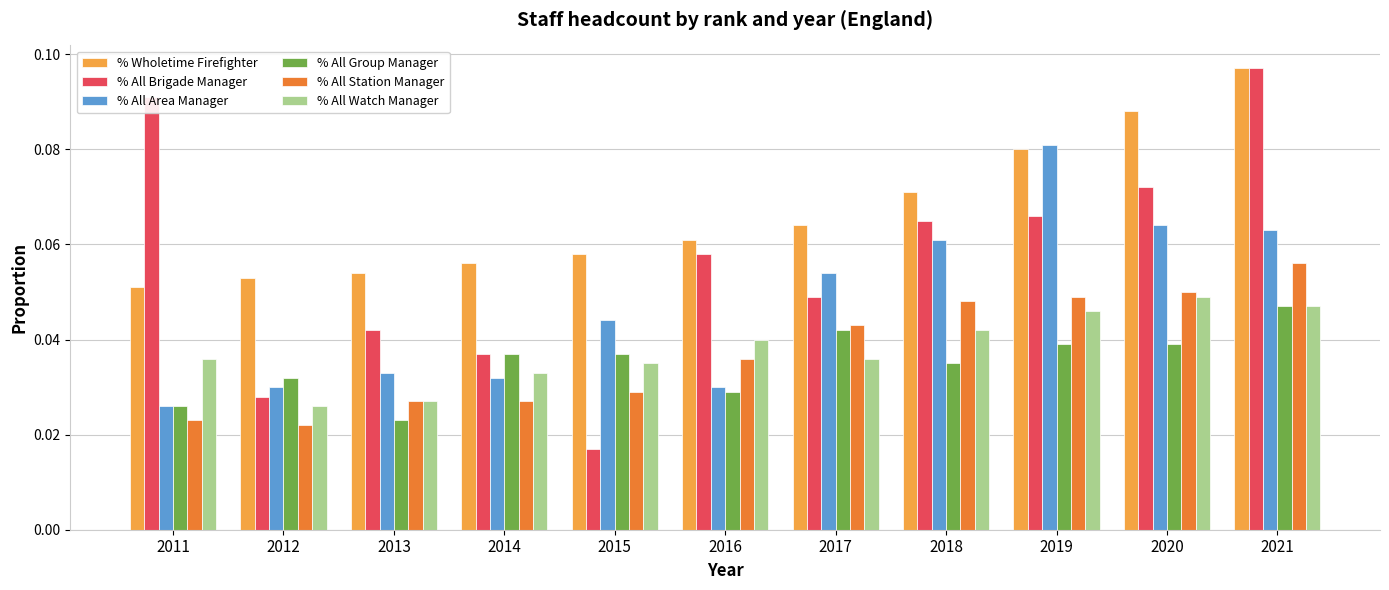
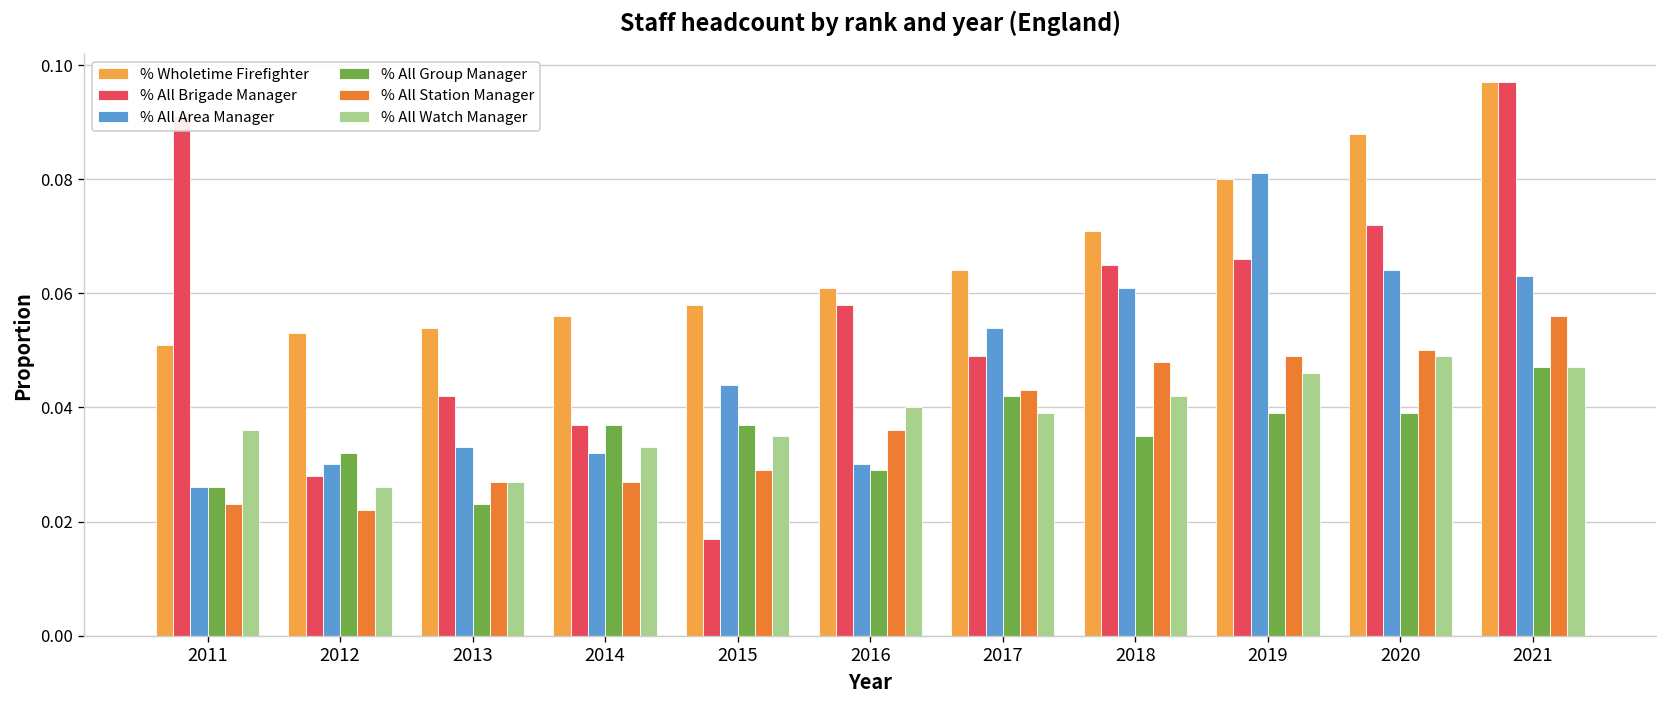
  {
    "% All Brigade Manager": {
      "2012": 0.028,
      "2013": 0.042,
      "2014": 0.037,
      "2015": 0.017,
      "2016": 0.058,
      "2017": 0.049,
      "2018": 0.065,
      "2019": 0.066,
      "2020": 0.072,
      "2021": 0.097
    },
    "% All Area Manager": {
      "2011": 0.026,
      "2012": 0.030,
      "2013": 0.033,
      "2014": 0.032,
      "2015": 0.044,
      "2016": 0.030,
      "2017": 0.054,
      "2018": 0.061,
      "2019": 0.081,
      "2020": 0.064,
      "2021": 0.063
    },
    "% All Group Manager": {
      "2011": 0.026,
      "2012": 0.032,
      "2013": 0.023,
      "2014": 0.037,
      "2015": 0.037,
      "2016": 0.029,
      "2017": 0.042,
      "2018": 0.035,
      "2019": 0.039,
      "2020": 0.039,
      "2021": 0.047
    },
    "% All Watch Manager": {
      "2011": 0.036,
      "2012": 0.026,
      "2013": 0.027,
      "2014": 0.033,
      "2015": 0.035,
      "2016": 0.040,
-     "2017": 0.036,
+     "2017": 0.039,
      "2018": 0.042,
      "2019": 0.046,
      "2020": 0.049,
      "2021": 0.047
    }
  }
